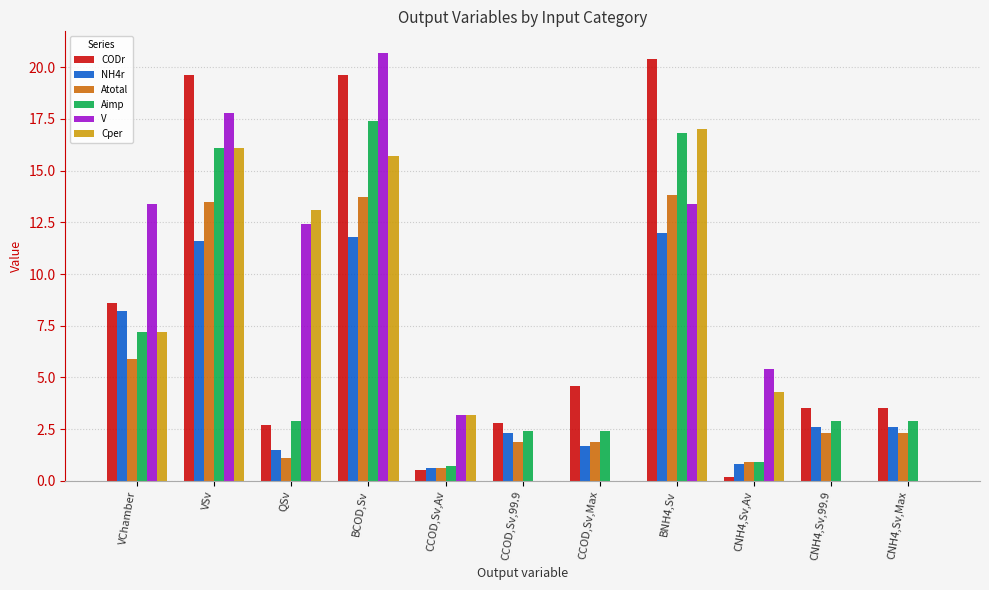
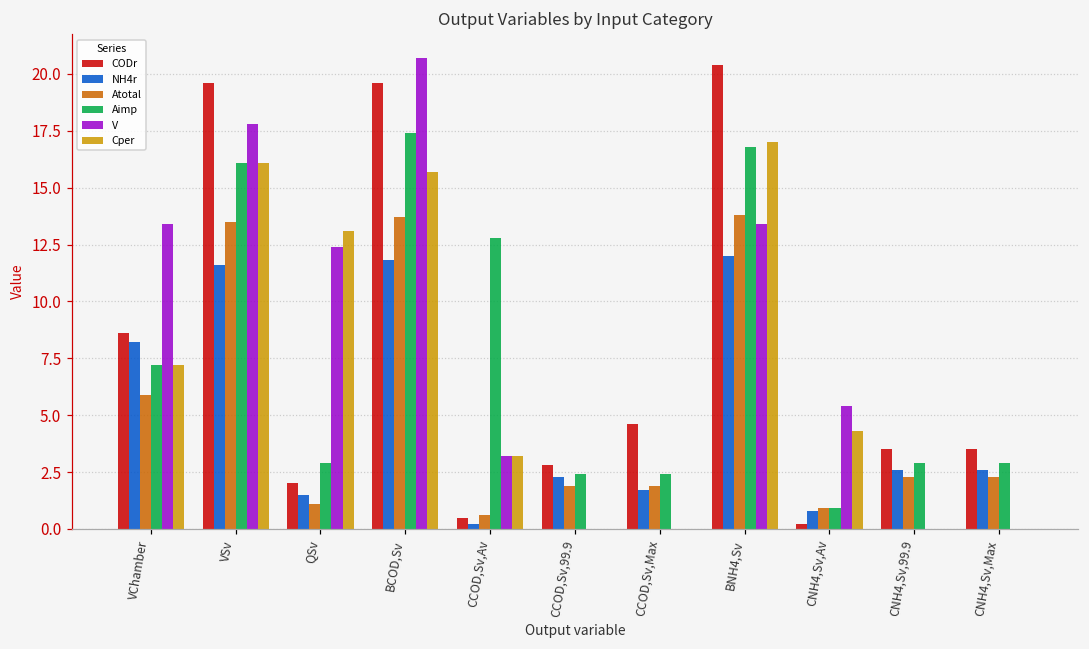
  {
    "CODr": {
      "VChamber": 8.6,
      "VSv": 19.6,
-     "QSv": 2.7,
+     "QSv": 2.0,
      "BCOD,Sv": 19.6,
      "CCOD,Sv,Av": 0.5,
      "CCOD,Sv,99.9": 2.8,
      "CCOD,Sv,Max": 4.6,
      "BNH4,Sv": 20.4,
      "CNH4,Sv,Av": 0.2,
      "CNH4,Sv,99.9": 3.5,
      "CNH4,Sv,Max": 3.5
    },
    "NH4r": {
      "VChamber": 8.2,
      "VSv": 11.6,
      "QSv": 1.5,
      "BCOD,Sv": 11.8,
-     "CCOD,Sv,Av": 0.6,
+     "CCOD,Sv,Av": 0.2,
      "CCOD,Sv,99.9": 2.3,
      "CCOD,Sv,Max": 1.7,
      "BNH4,Sv": 12.0,
      "CNH4,Sv,Av": 0.8,
      "CNH4,Sv,99.9": 2.6,
      "CNH4,Sv,Max": 2.6
    },
    "Aimp": {
      "VChamber": 7.2,
      "VSv": 16.1,
      "QSv": 2.9,
      "BCOD,Sv": 17.4,
-     "CCOD,Sv,Av": 0.7,
+     "CCOD,Sv,Av": 12.8,
      "CCOD,Sv,99.9": 2.4,
      "CCOD,Sv,Max": 2.4,
      "BNH4,Sv": 16.8,
      "CNH4,Sv,Av": 0.9,
      "CNH4,Sv,99.9": 2.9,
      "CNH4,Sv,Max": 2.9
    },
    "V": {
      "VChamber": 13.4,
      "VSv": 17.8,
      "QSv": 12.4,
      "BCOD,Sv": 20.7,
      "CCOD,Sv,Av": 3.2,
      "CCOD,Sv,99.9": 0.0,
      "CCOD,Sv,Max": 0.0,
      "BNH4,Sv": 13.4,
      "CNH4,Sv,Av": 5.4,
      "CNH4,Sv,99.9": 0.0,
      "CNH4,Sv,Max": 0.0
    }
  }
